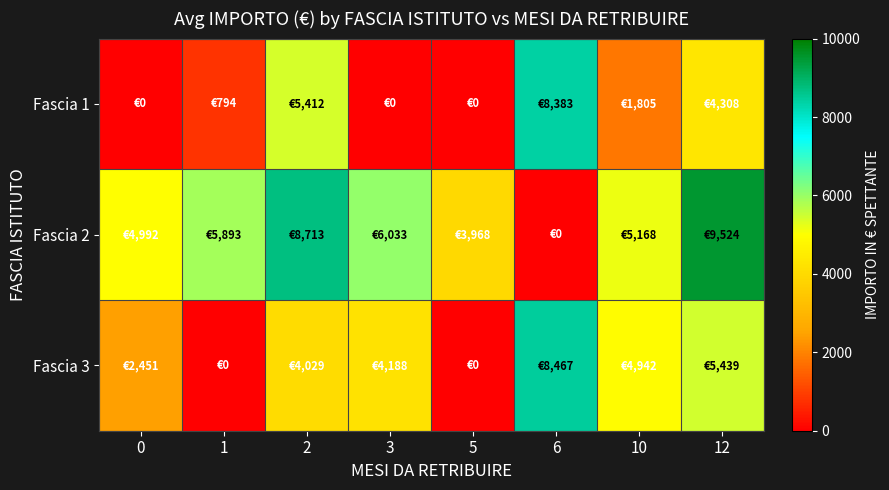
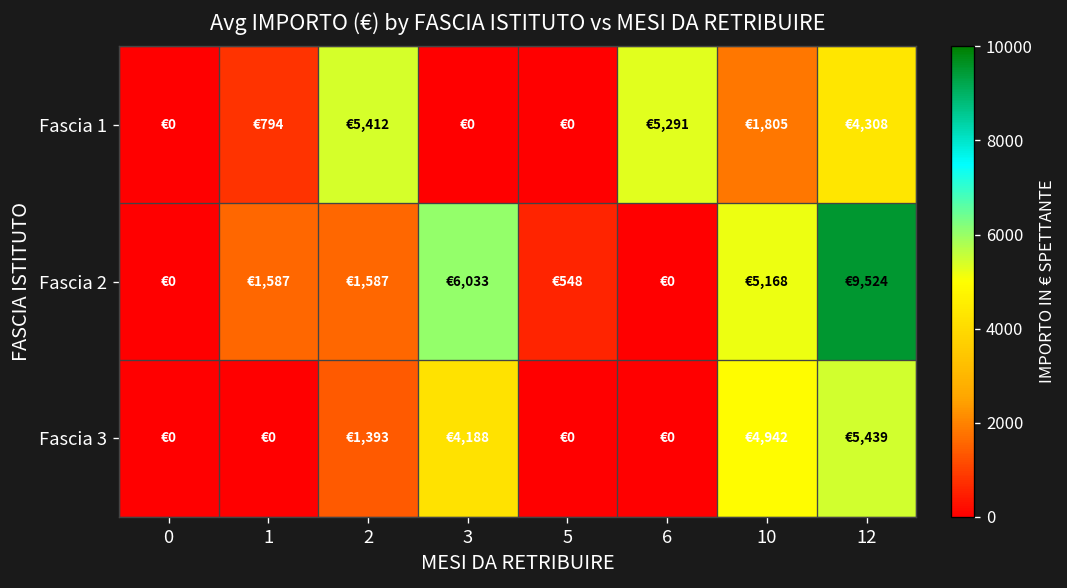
  {
    "Fascia 1": {
      "0": "€0",
      "1": "€794",
      "2": "€5,412",
      "3": "€0",
      "5": "€0",
-     "6": "€8,383",
+     "6": "€5,291",
      "10": "€1,805",
      "12": "€4,308"
    },
    "Fascia 2": {
-     "0": "€4,992",
-     "1": "€5,893",
-     "2": "€8,713",
+     "0": "€0",
+     "1": "€1,587",
+     "2": "€1,587",
      "3": "€6,033",
-     "5": "€3,968",
+     "5": "€548",
      "6": "€0",
      "10": "€5,168",
      "12": "€9,524"
    },
    "Fascia 3": {
-     "0": "€2,451",
+     "0": "€0",
      "1": "€0",
-     "2": "€4,029",
+     "2": "€1,393",
      "3": "€4,188",
      "5": "€0",
-     "6": "€8,467",
+     "6": "€0",
      "10": "€4,942",
      "12": "€5,439"
    }
  }
